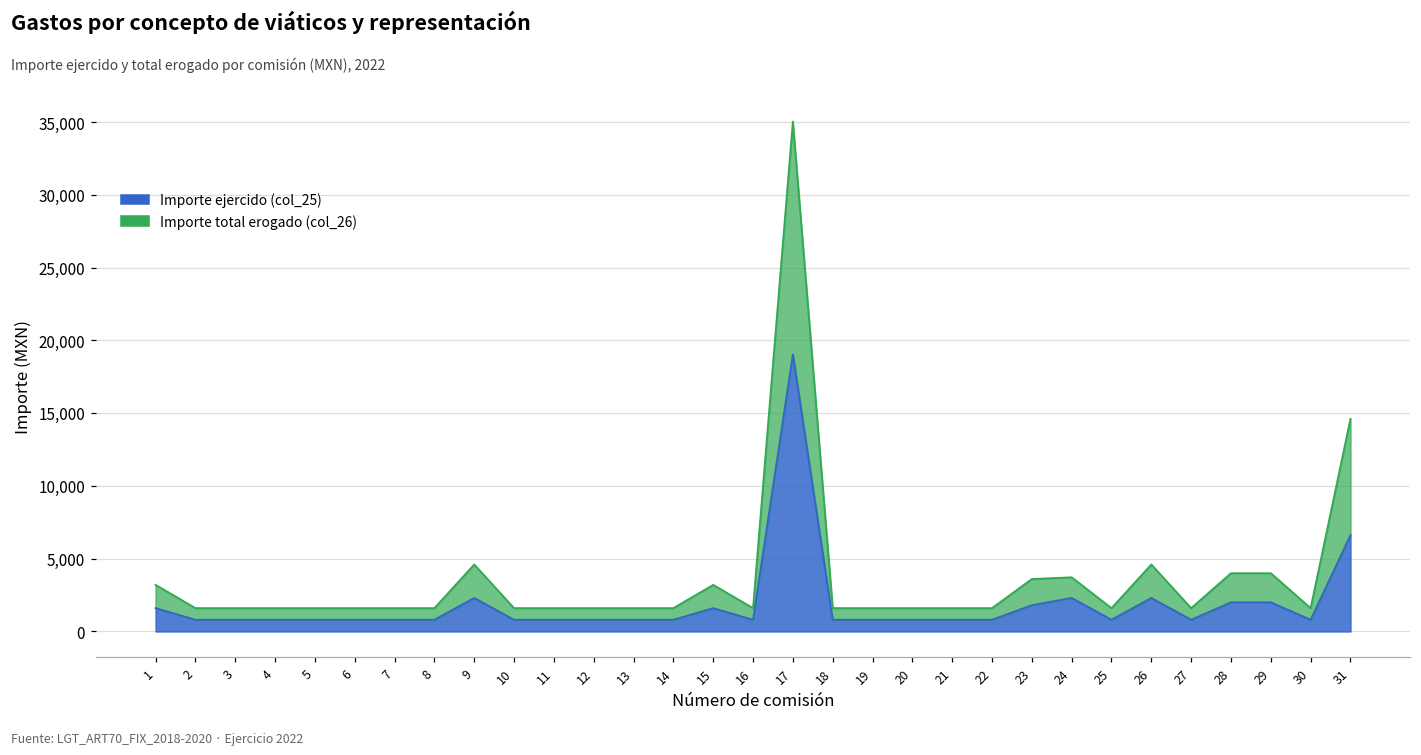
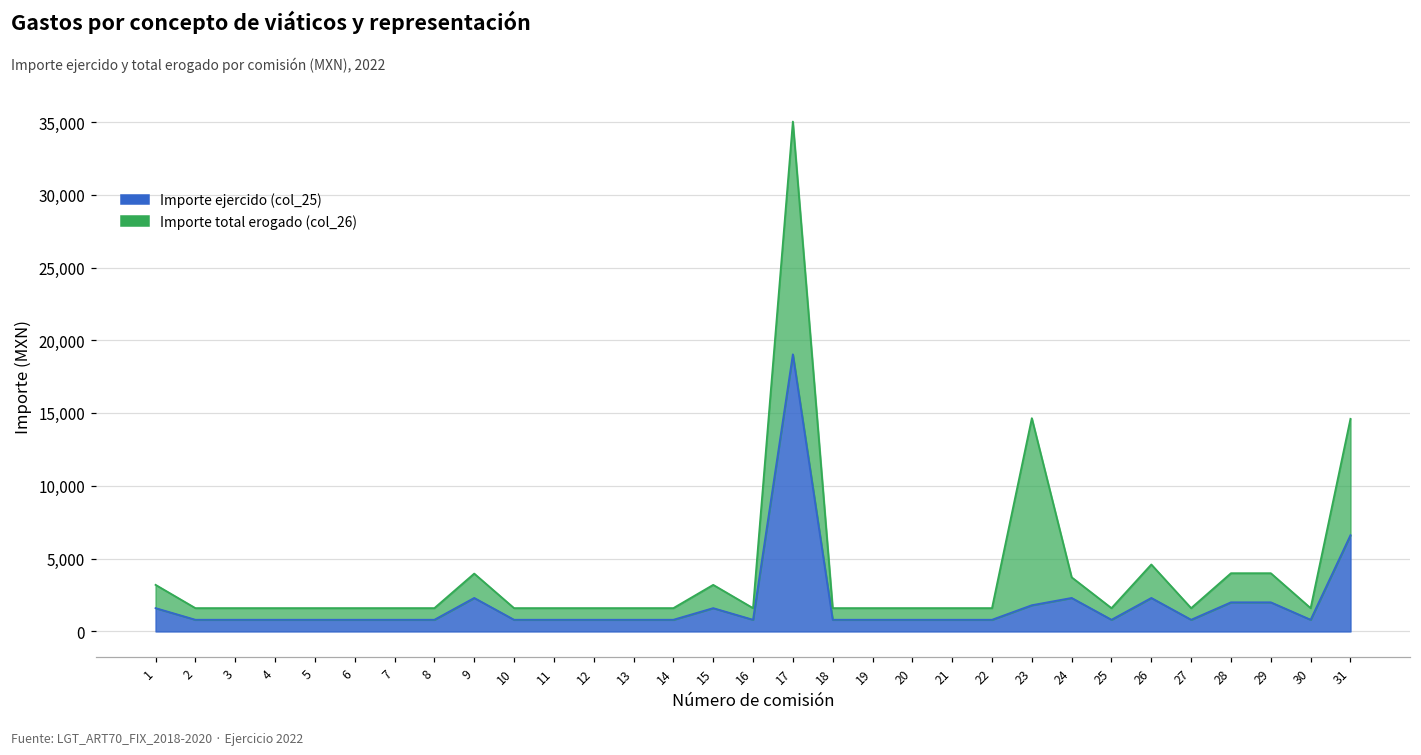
  {
    "Importe ejercido (col_25)": {
      "1": "1,600",
      "2": "800",
      "3": "800",
      "4": "800",
      "5": "800",
      "6": "800",
      "7": "800",
      "8": "800",
      "9": "2,300",
      "10": "800",
      "11": "800",
      "12": "800",
      "13": "800",
      "14": "800",
      "15": "1,600",
      "16": "800",
      "17": "19,100",
      "18": "800",
      "19": "800",
      "20": "800",
      "21": "800",
      "22": "800",
      "23": "1,800",
      "24": "2,300",
      "25": "800",
      "26": "2,300",
      "27": "800",
      "28": "2,000",
      "29": "2,000",
      "30": "800",
      "31": "6,600"
    },
    "Importe total erogado (col_26)": {
      "1": "1,600",
      "2": "800",
      "3": "800",
      "4": "800",
      "5": "800",
      "6": "800",
      "7": "800",
      "8": "800",
-     "9": "2,300",
+     "9": "1,700",
      "10": "800",
      "11": "800",
      "12": "800",
      "13": "800",
      "14": "800",
      "15": "1,600",
      "16": "800",
      "17": "16,000",
      "18": "800",
      "19": "800",
      "20": "800",
      "21": "800",
      "22": "800",
-     "23": "1,800",
+     "23": "12,900",
      "24": "1,400",
      "25": "800",
      "26": "2,300",
      "27": "800",
      "28": "2,000",
      "29": "2,000",
      "30": "800",
      "31": "8,000"
    }
  }
